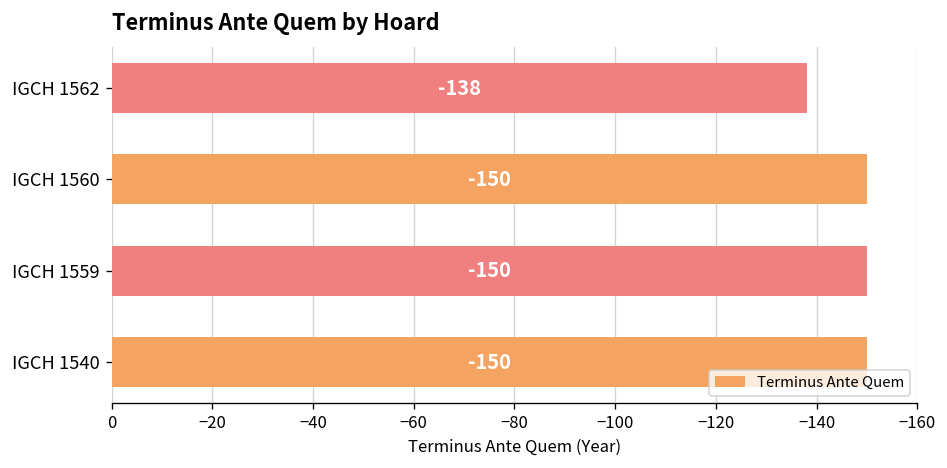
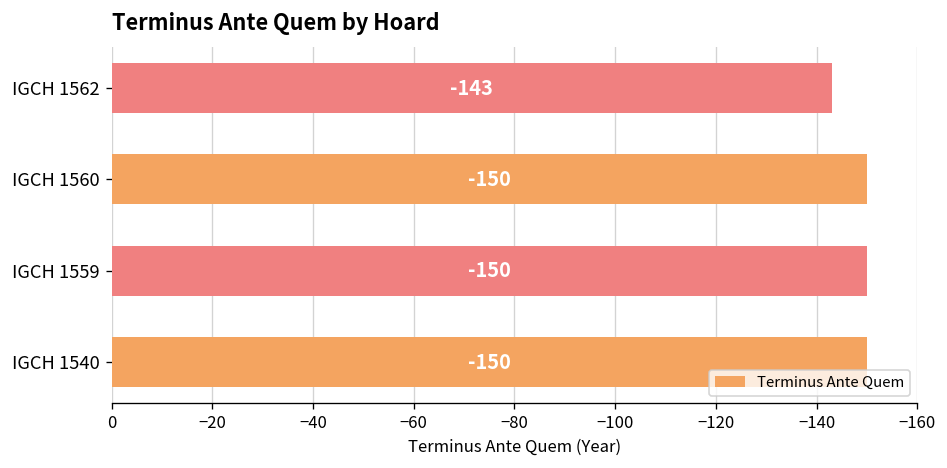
  {
-   "IGCH 1562": -138,
+   "IGCH 1562": -143,
    "IGCH 1560": -150,
    "IGCH 1559": -150,
    "IGCH 1540": -150
  }
